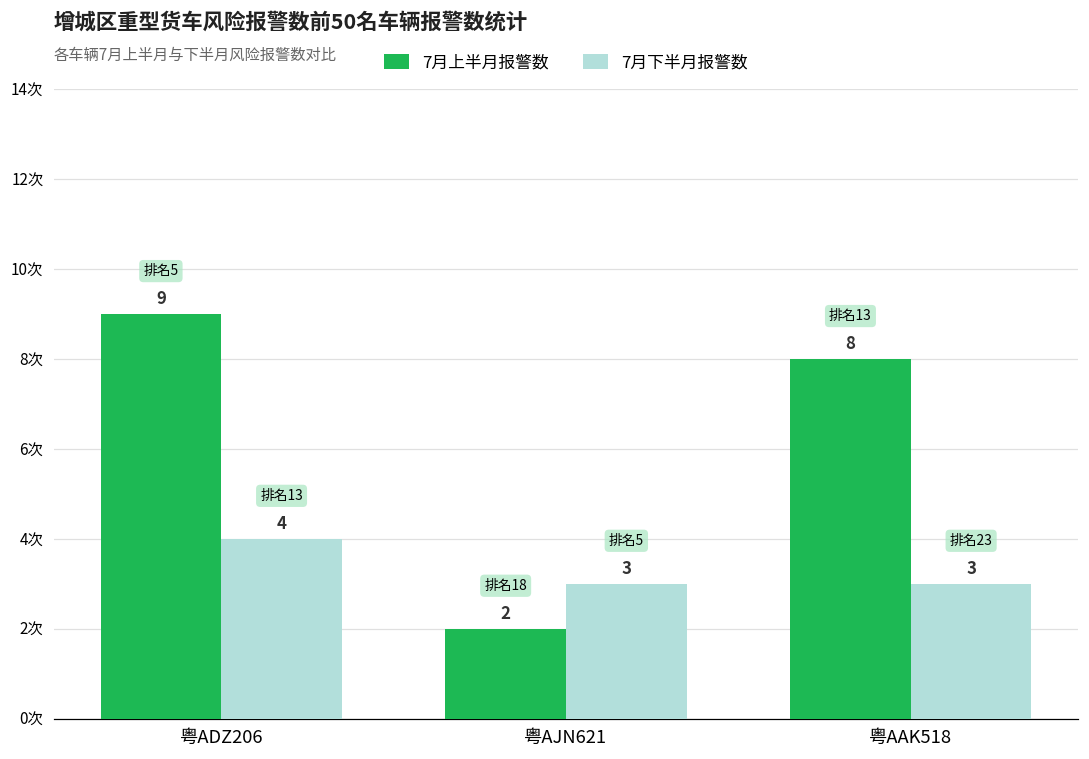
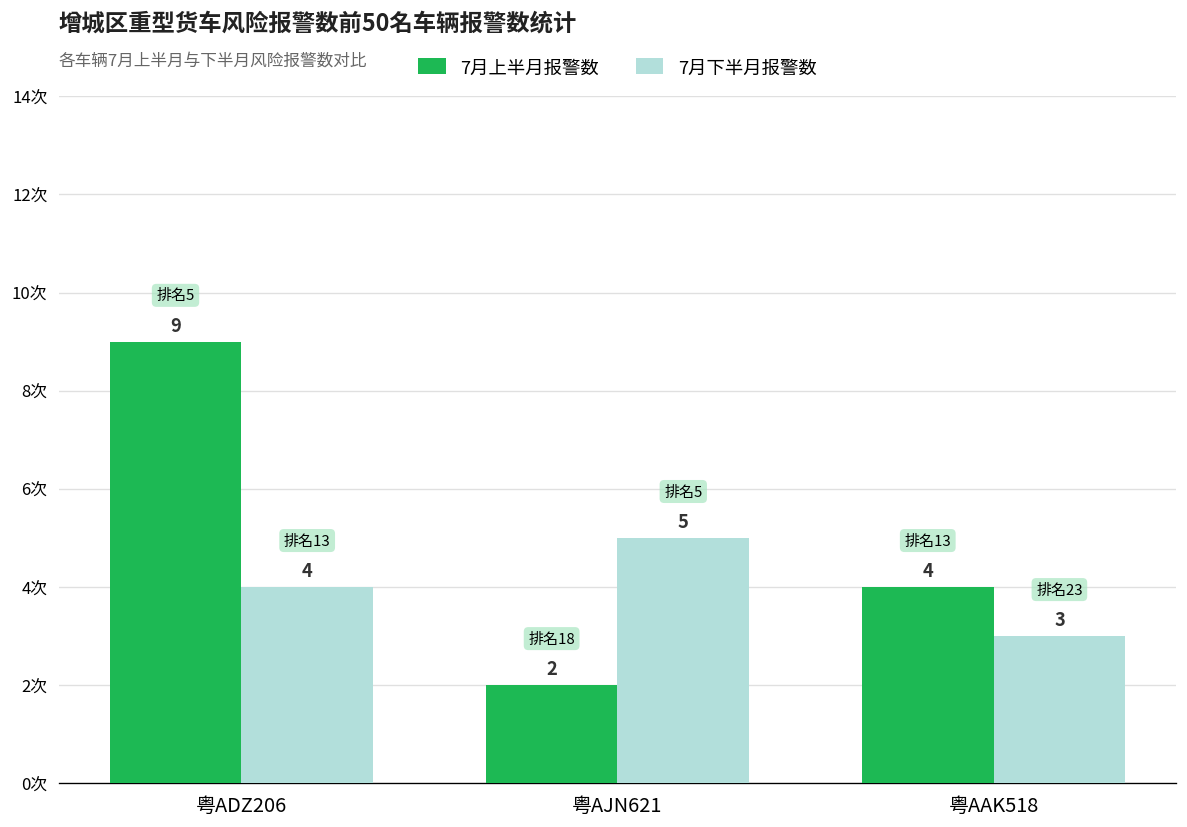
  {
    "7月上半月报警数": {
      "粤ADZ206": 9,
      "粤AJN621": 2,
-     "粤AAK518": 8
+     "粤AAK518": 4
    },
    "7月下半月报警数": {
      "粤ADZ206": 4,
-     "粤AJN621": 3,
+     "粤AJN621": 5,
      "粤AAK518": 3
    }
  }
